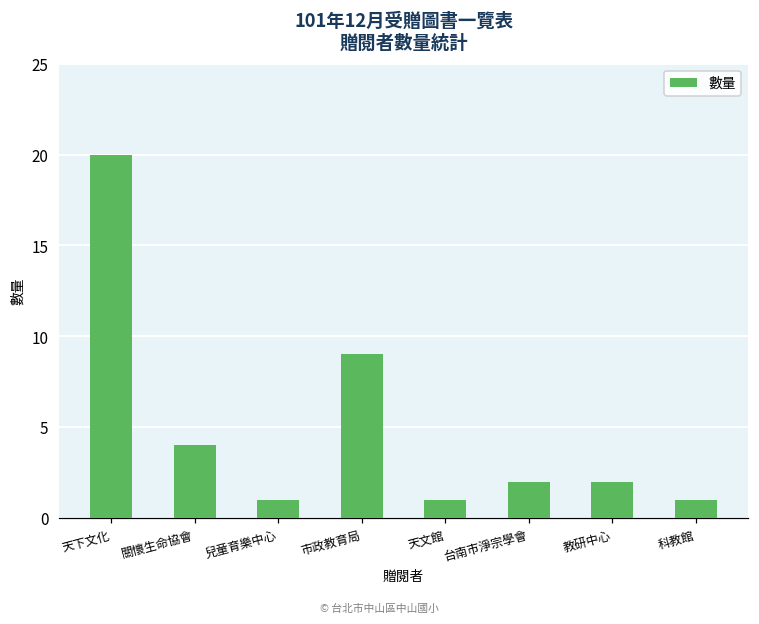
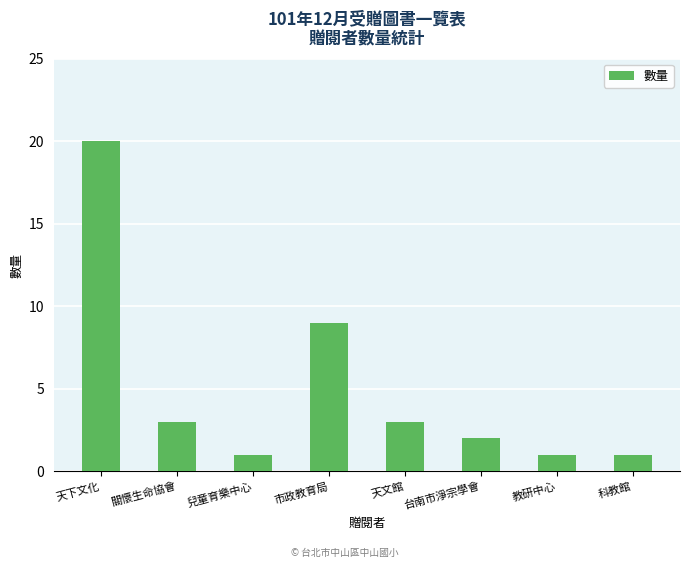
  {
    "天下文化": 20,
-   "關懷生命協會": 4,
+   "關懷生命協會": 3,
    "兒童育樂中心": 1,
    "市政教育局": 9,
-   "天文館": 1,
+   "天文館": 3,
    "台南市淨宗學會": 2,
-   "教研中心": 2,
+   "教研中心": 1,
    "科教館": 1
  }
